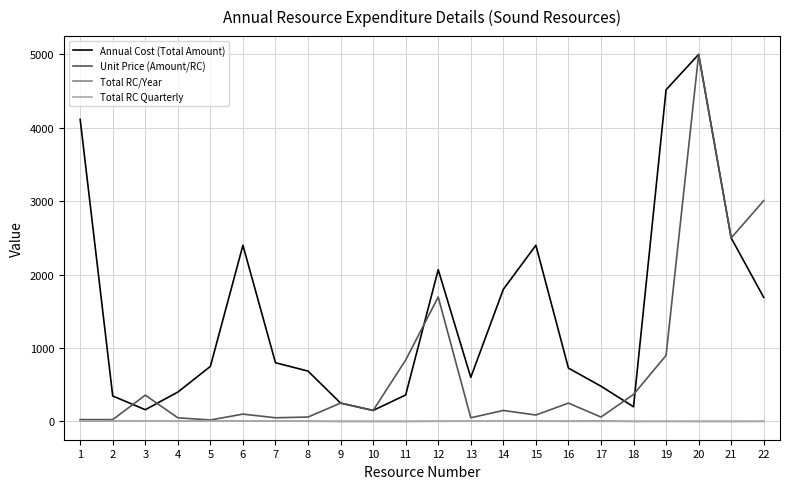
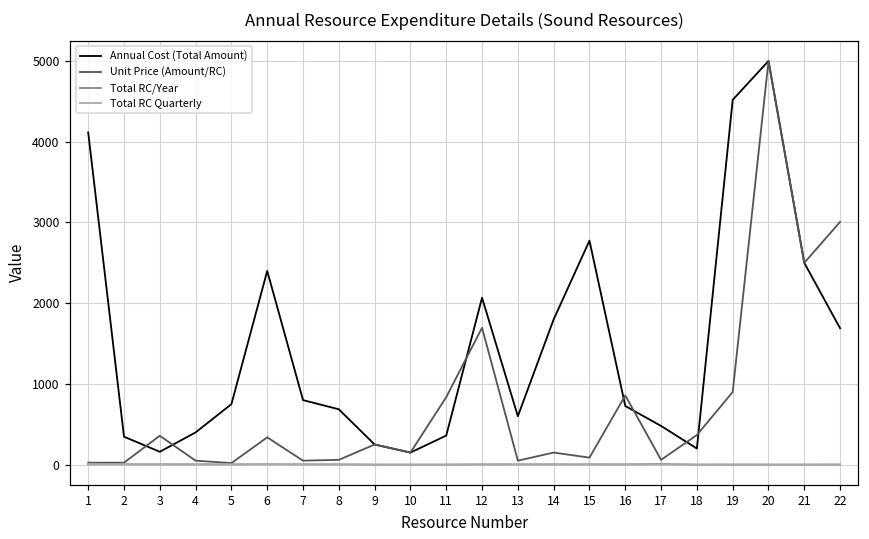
  {
    "Annual Cost (Total Amount)": {
      "1": 4100,
      "2": 300,
      "3": 200,
      "4": 400,
      "5": 700,
      "6": 2400,
      "7": 800,
      "8": 700,
      "11": 400,
      "12": 2100,
      "13": 600,
      "14": 1800,
-     "15": 2400,
+     "15": 2800,
      "16": 700,
      "17": 500,
      "18": 200,
      "19": 4500,
      "22": 1700
    },
    "Unit Price (Amount/RC)": {
      "3": 400,
      "4": 100,
-     "6": 100,
+     "6": 300,
      "7": 100,
      "8": 100,
      "11": 800,
      "12": 1700,
      "13": 100,
      "14": 200,
      "15": 100,
-     "16": 300,
+     "16": 900,
      "17": 100,
      "18": 400,
      "19": 900,
      "22": 3000
    },
    "Total RC Quarterly": {
      "3": 0,
      "4": 0,
      "6": 0,
      "7": 0,
      "8": 0,
      "9": 0,
      "10": 0,
      "11": 0,
      "12": 0,
      "13": 0,
      "14": 0,
      "15": 0,
      "16": 0,
      "17": 0,
      "18": 0,
      "19": 0,
      "20": 0,
      "21": 0,
      "22": 0
    }
  }
